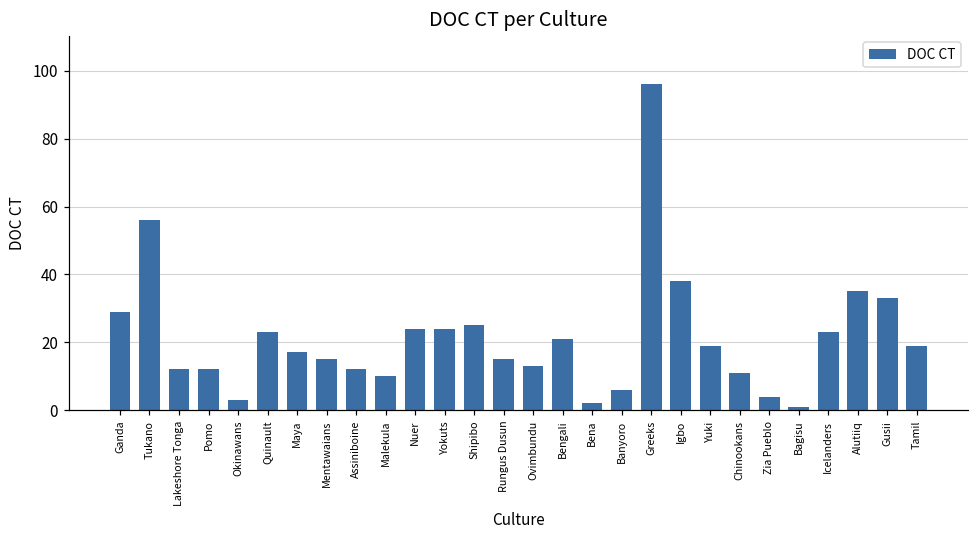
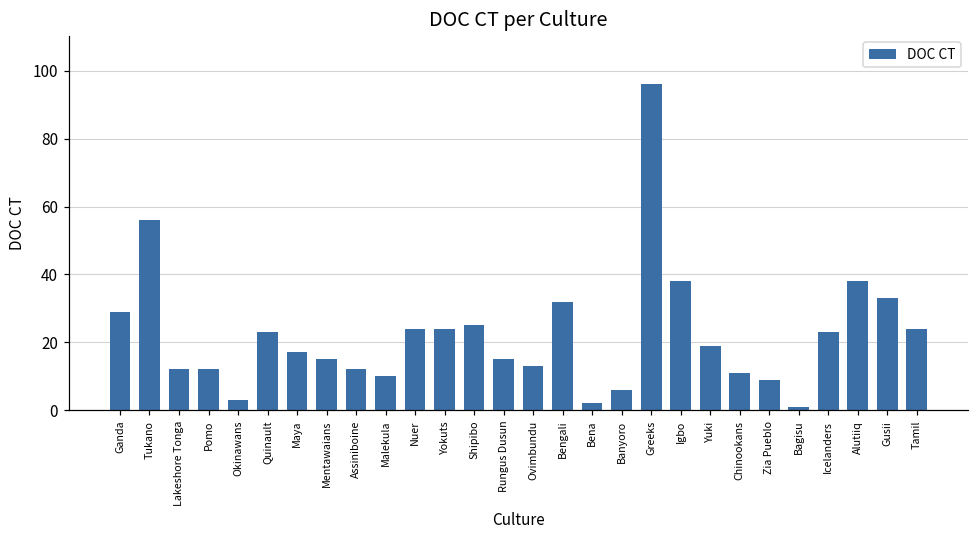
  {
    "Ganda": 29,
    "Tukano": 56,
    "Lakeshore Tonga": 12,
    "Pomo": 12,
    "Okinawans": 3,
    "Quinault": 23,
    "Maya": 17,
    "Mentawaians": 15,
    "Assiniboine": 12,
    "Malekula": 10,
    "Nuer": 24,
    "Yokuts": 24,
    "Shipibo": 25,
    "Rungus Dusun": 15,
    "Ovimbundu": 13,
-   "Bengali": 21,
+   "Bengali": 32,
    "Bena": 2,
    "Banyoro": 6,
    "Greeks": 96,
    "Igbo": 38,
    "Yuki": 19,
    "Chinookans": 11,
-   "Zia Pueblo": 4,
+   "Zia Pueblo": 9,
    "Bagisu": 1,
    "Icelanders": 23,
-   "Alutiiq": 35,
+   "Alutiiq": 38,
    "Gusii": 33,
-   "Tamil": 19
+   "Tamil": 24
  }
